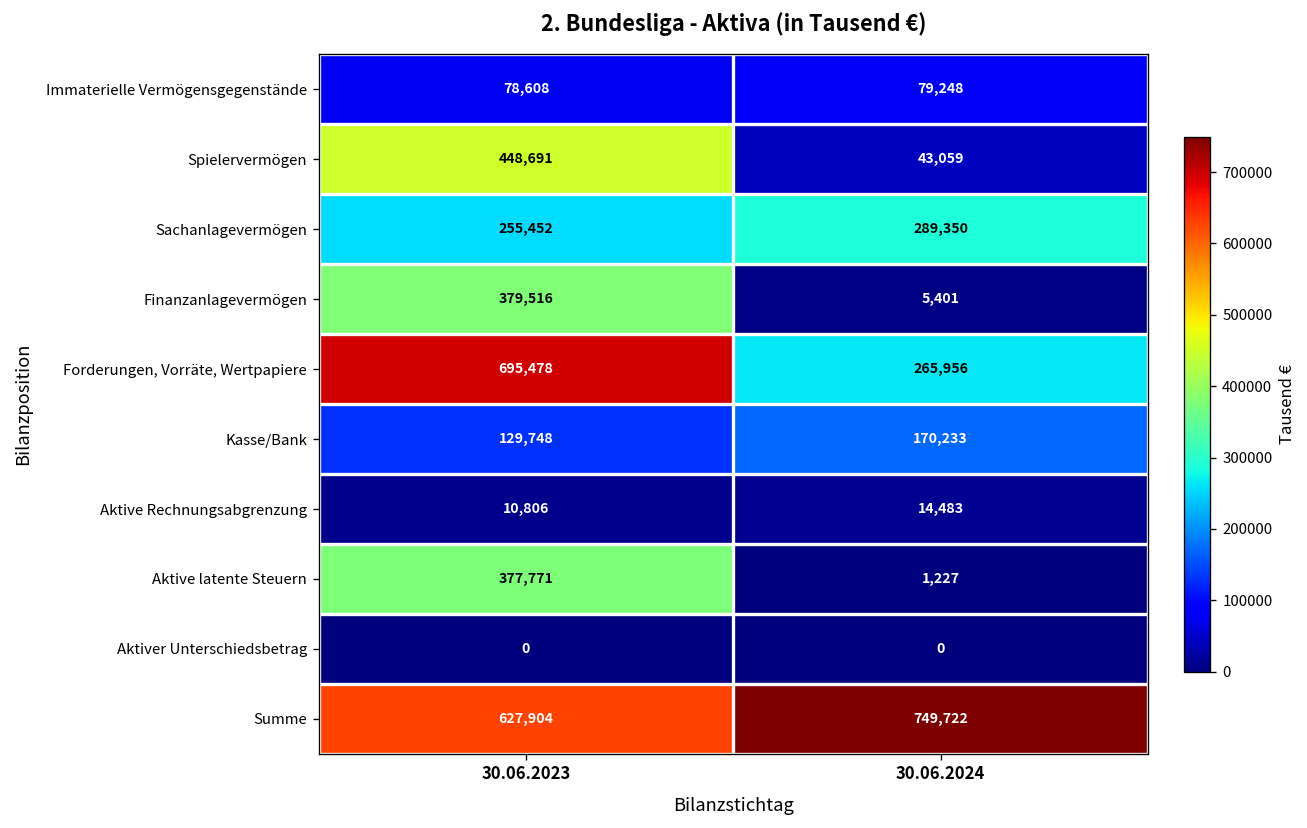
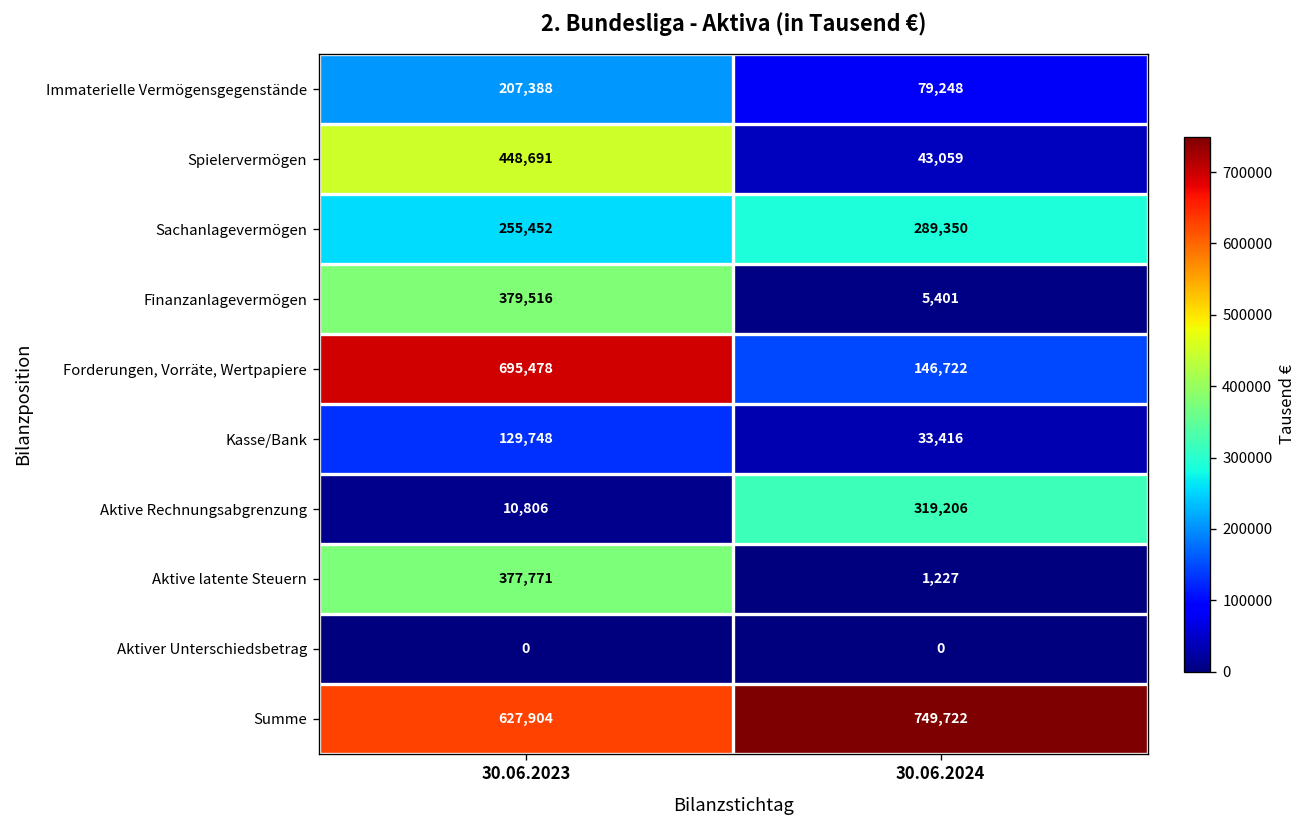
  {
    "Immaterielle Vermögensgegenstände": {
-     "30.06.2023": "78,608",
+     "30.06.2023": "207,388",
      "30.06.2024": "79,248"
    },
    "Spielervermögen": {
      "30.06.2023": "448,691",
      "30.06.2024": "43,059"
    },
    "Sachanlagevermögen": {
      "30.06.2023": "255,452",
      "30.06.2024": "289,350"
    },
    "Finanzanlagevermögen": {
      "30.06.2023": "379,516",
      "30.06.2024": "5,401"
    },
    "Forderungen, Vorräte, Wertpapiere": {
      "30.06.2023": "695,478",
-     "30.06.2024": "265,956"
+     "30.06.2024": "146,722"
    },
    "Kasse/Bank": {
      "30.06.2023": "129,748",
-     "30.06.2024": "170,233"
+     "30.06.2024": "33,416"
    },
    "Aktive Rechnungsabgrenzung": {
      "30.06.2023": "10,806",
-     "30.06.2024": "14,483"
+     "30.06.2024": "319,206"
    },
    "Aktive latente Steuern": {
      "30.06.2023": "377,771",
      "30.06.2024": "1,227"
    },
    "Aktiver Unterschiedsbetrag": {
      "30.06.2023": "0",
      "30.06.2024": "0"
    },
    "Summe": {
      "30.06.2023": "627,904",
      "30.06.2024": "749,722"
    }
  }
